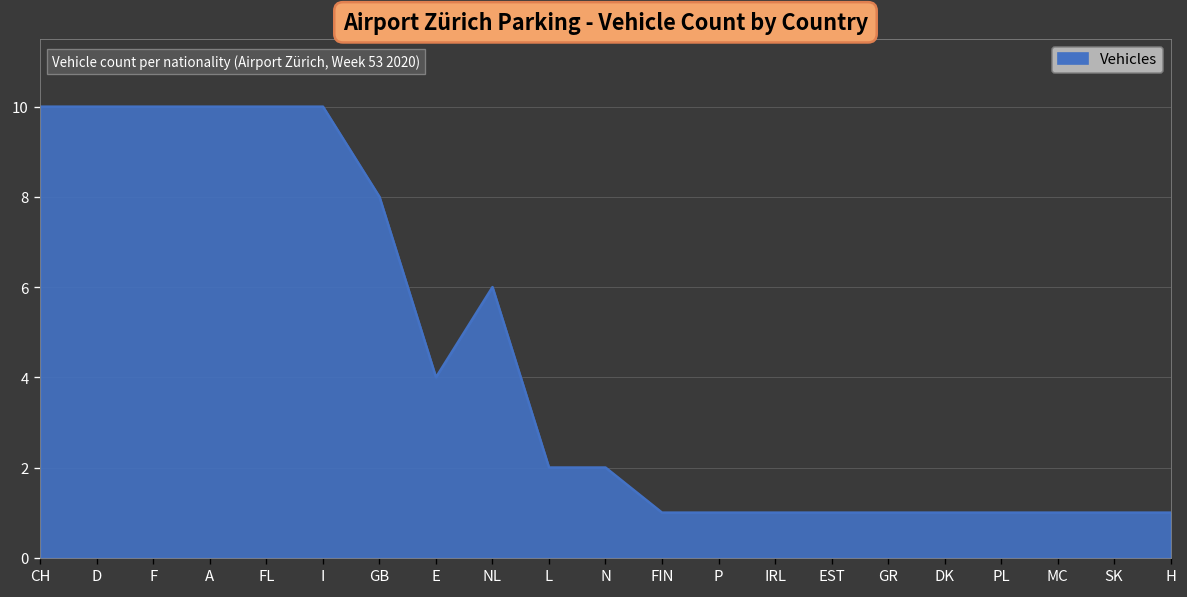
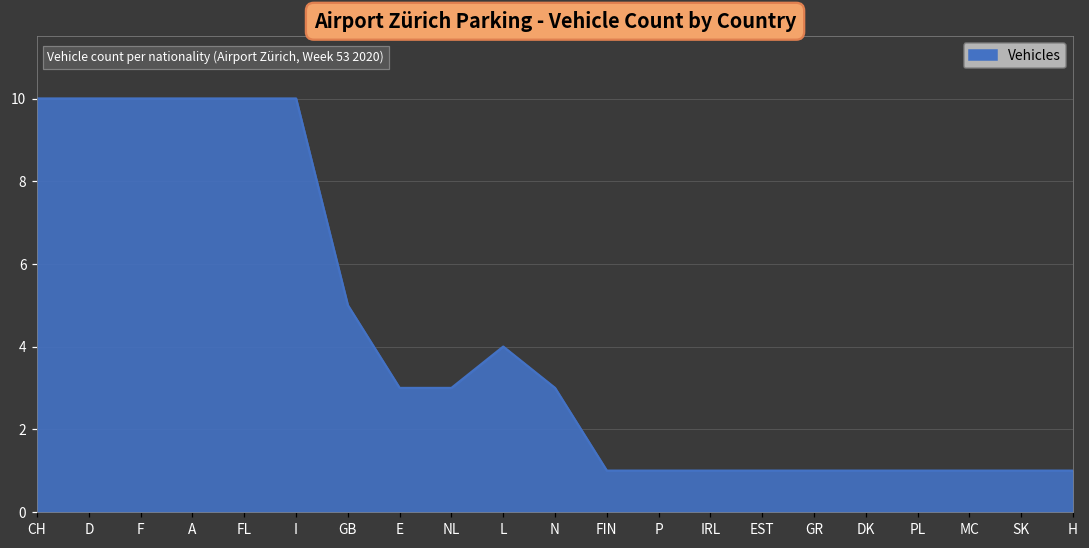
  {
    "CH": 10,
    "D": 10,
    "F": 10,
    "A": 10,
    "FL": 10,
    "I": 10,
-   "GB": 8,
-   "E": 4,
-   "NL": 6,
-   "L": 2,
-   "N": 2,
+   "GB": 5,
+   "E": 3,
+   "NL": 3,
+   "L": 4,
+   "N": 3,
    "FIN": 1,
    "P": 1,
    "IRL": 1,
    "EST": 1,
    "GR": 1,
    "DK": 1,
    "PL": 1,
    "MC": 1,
    "SK": 1,
    "H": 1
  }
